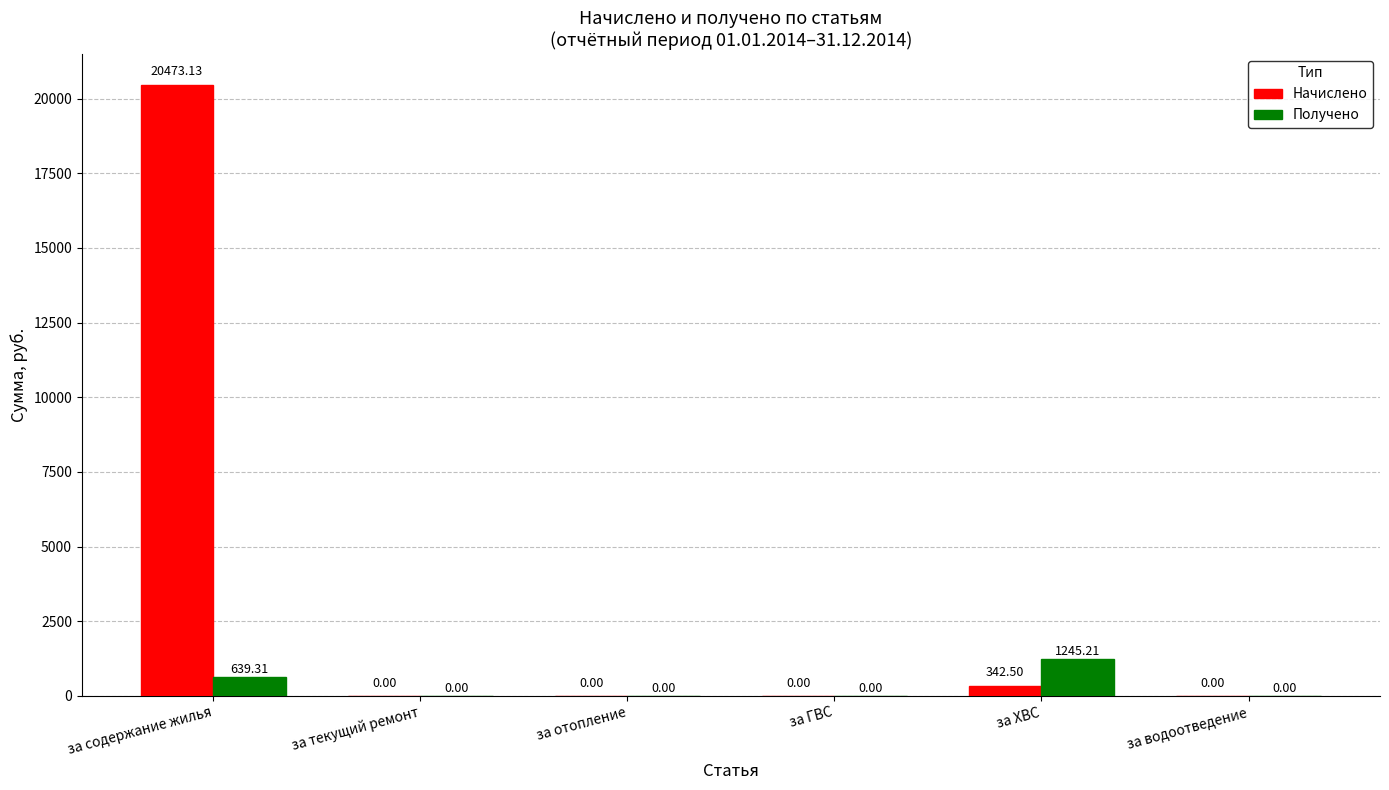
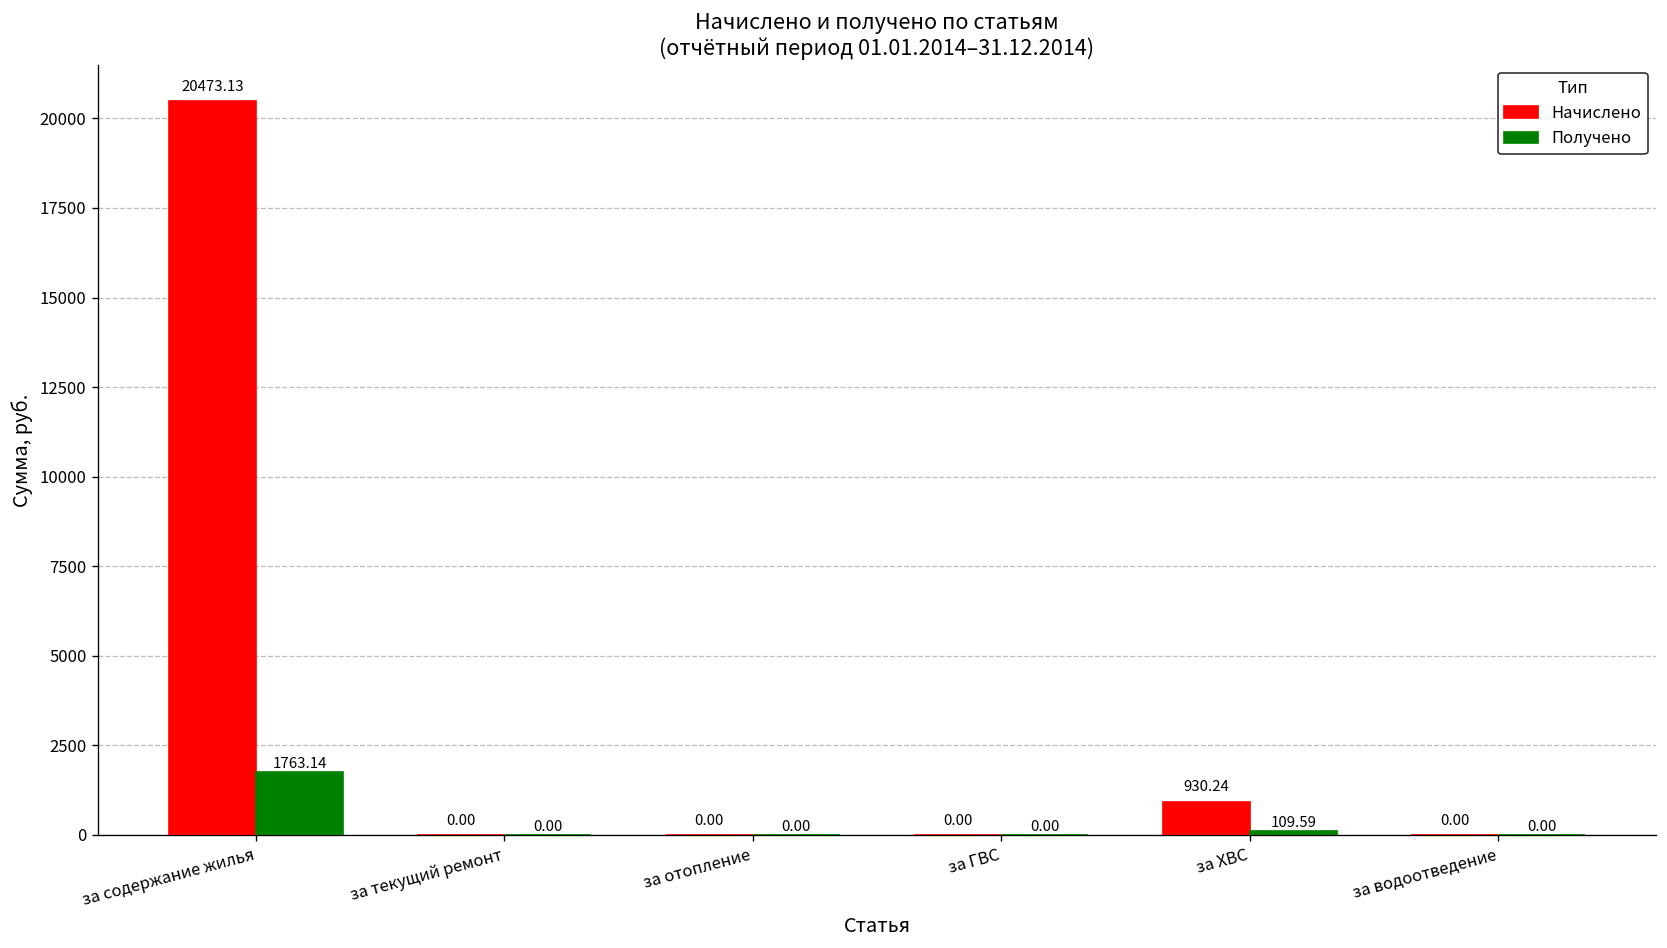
  {
    "Начислено": {
      "за содержание жилья": 20473.13,
      "за текущий ремонт": 0.00,
      "за отопление": 0.00,
      "за ГВС": 0.00,
-     "за ХВС": 342.50,
+     "за ХВС": 930.24,
      "за водоотведение": 0.00
    },
    "Получено": {
-     "за содержание жилья": 639.31,
+     "за содержание жилья": 1763.14,
      "за текущий ремонт": 0.00,
      "за отопление": 0.00,
      "за ГВС": 0.00,
-     "за ХВС": 1245.21,
+     "за ХВС": 109.59,
      "за водоотведение": 0.00
    }
  }
